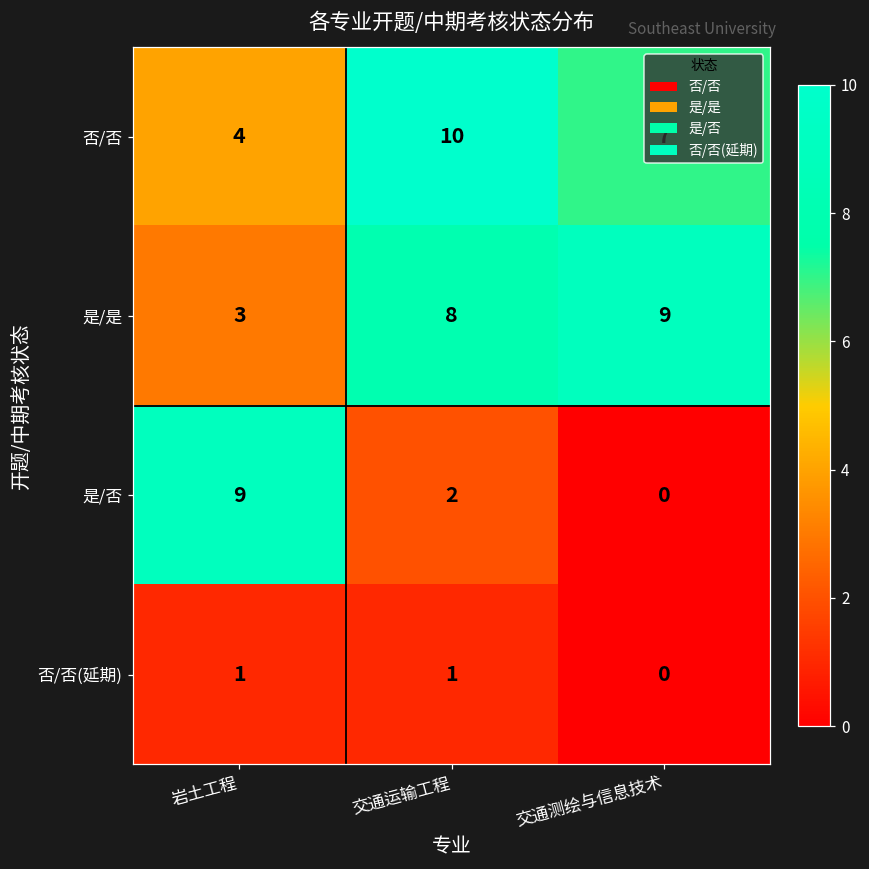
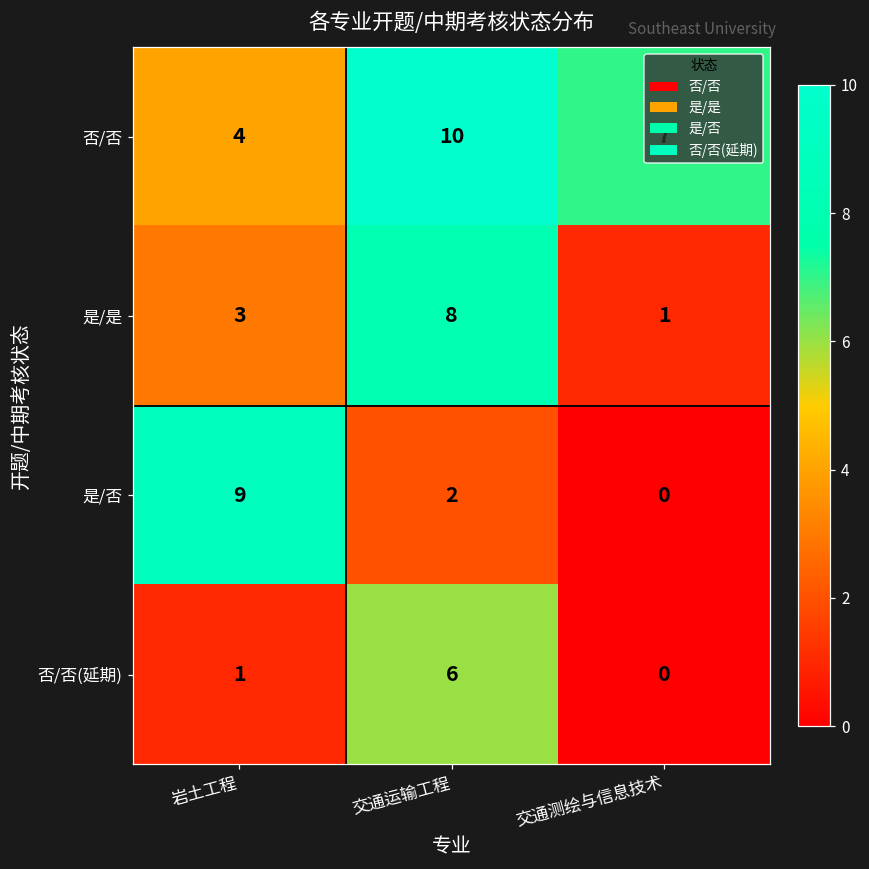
  {
    "否/否": {
      "岩土工程": 4,
      "交通运输工程": 10
    },
    "是/是": {
      "岩土工程": 3,
      "交通运输工程": 8,
-     "交通测绘与信息技术": 9
+     "交通测绘与信息技术": 1
    },
    "是/否": {
      "岩土工程": 9,
      "交通运输工程": 2,
      "交通测绘与信息技术": 0
    },
    "否/否(延期)": {
      "岩土工程": 1,
-     "交通运输工程": 1,
+     "交通运输工程": 6,
      "交通测绘与信息技术": 0
    }
  }
